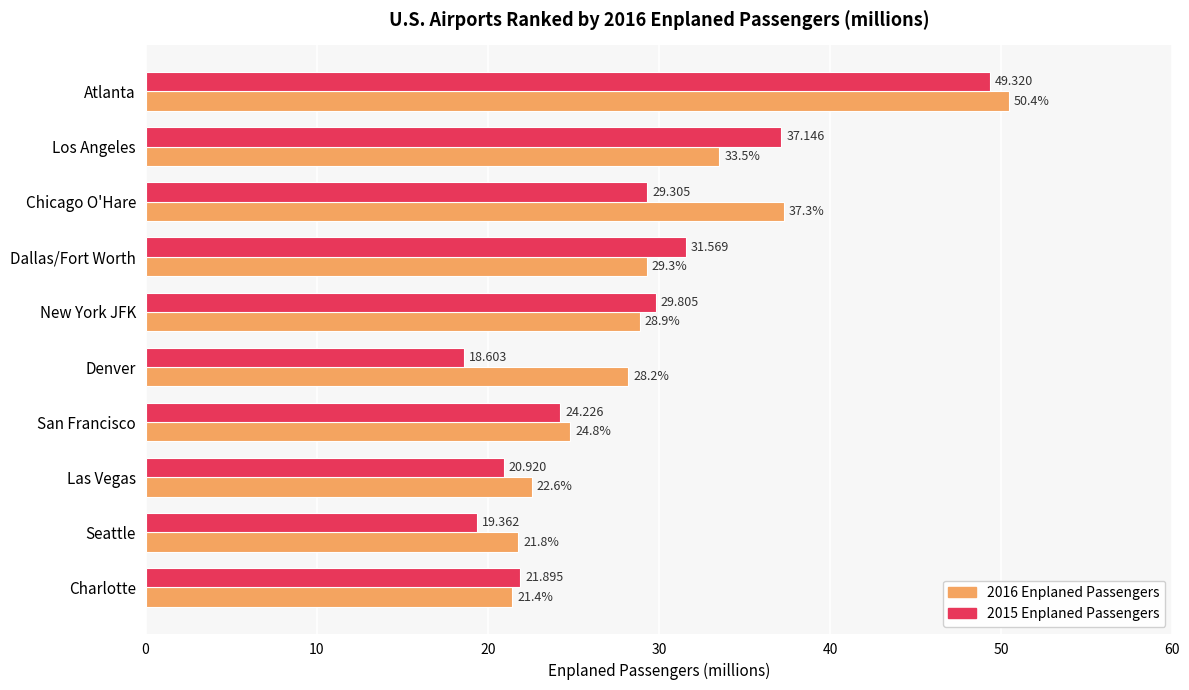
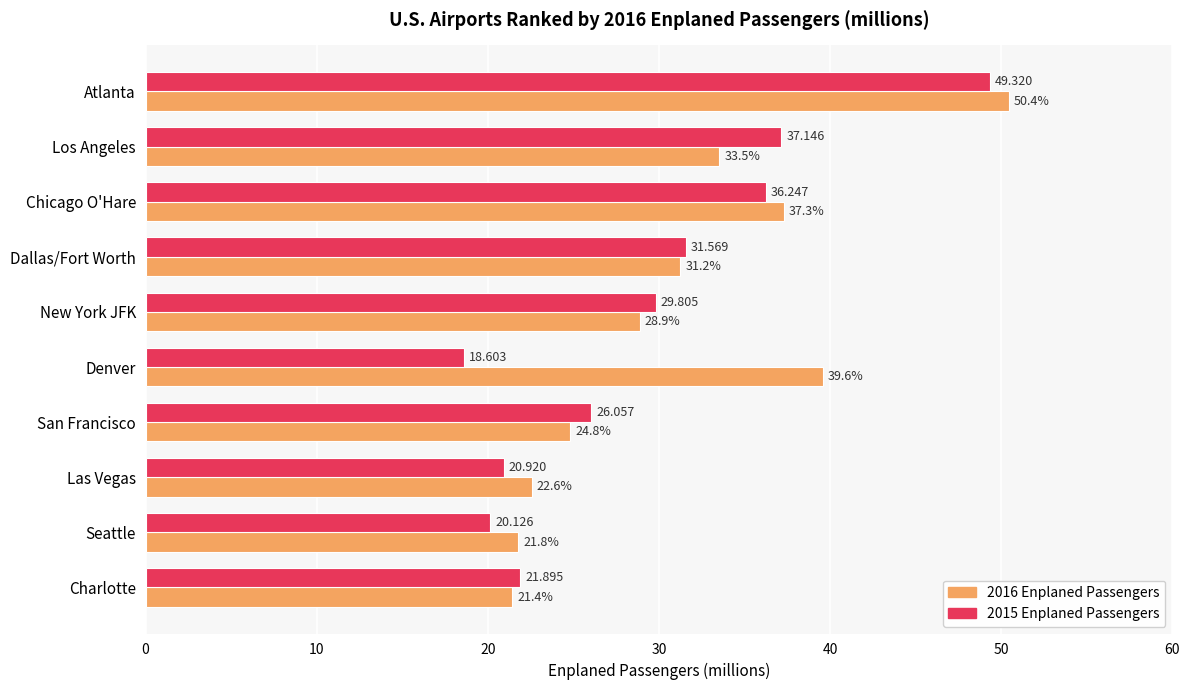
  {
    "2016 Enplaned Passengers": {
      "Atlanta": "50.4%",
      "Los Angeles": "33.5%",
      "Chicago O'Hare": "37.3%",
-     "Dallas/Fort Worth": "29.3%",
+     "Dallas/Fort Worth": "31.2%",
      "New York JFK": "28.9%",
-     "Denver": "28.2%",
+     "Denver": "39.6%",
      "San Francisco": "24.8%",
      "Las Vegas": "22.6%",
      "Seattle": "21.8%",
      "Charlotte": "21.4%"
    },
    "2015 Enplaned Passengers": {
      "Atlanta": "49.320",
      "Los Angeles": "37.146",
-     "Chicago O'Hare": "29.305",
+     "Chicago O'Hare": "36.247",
      "Dallas/Fort Worth": "31.569",
      "New York JFK": "29.805",
      "Denver": "18.603",
-     "San Francisco": "24.226",
+     "San Francisco": "26.057",
      "Las Vegas": "20.920",
-     "Seattle": "19.362",
+     "Seattle": "20.126",
      "Charlotte": "21.895"
    }
  }
